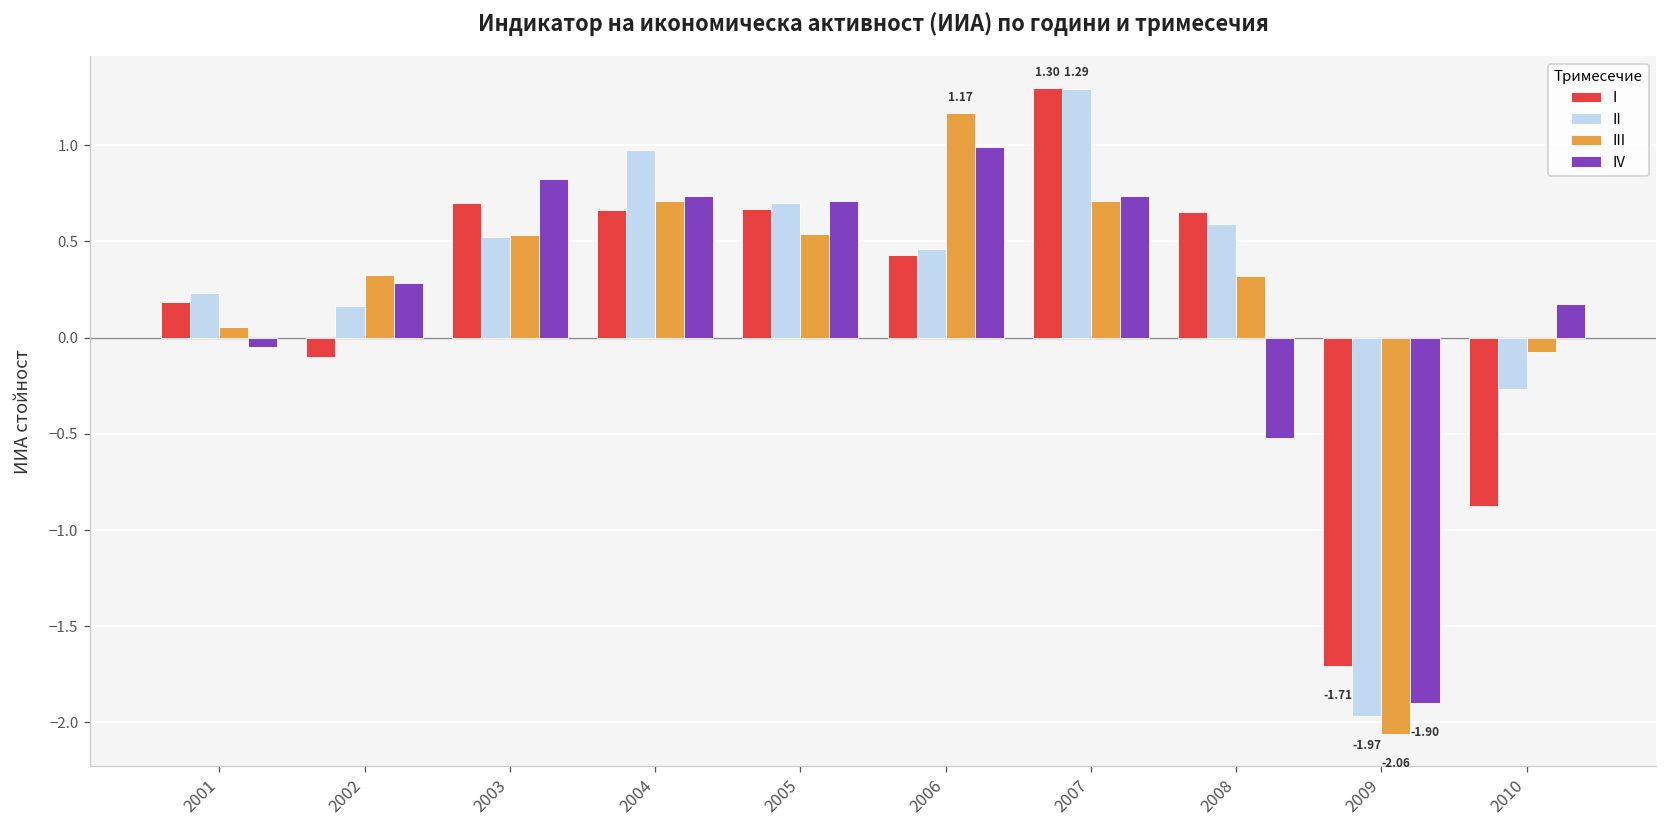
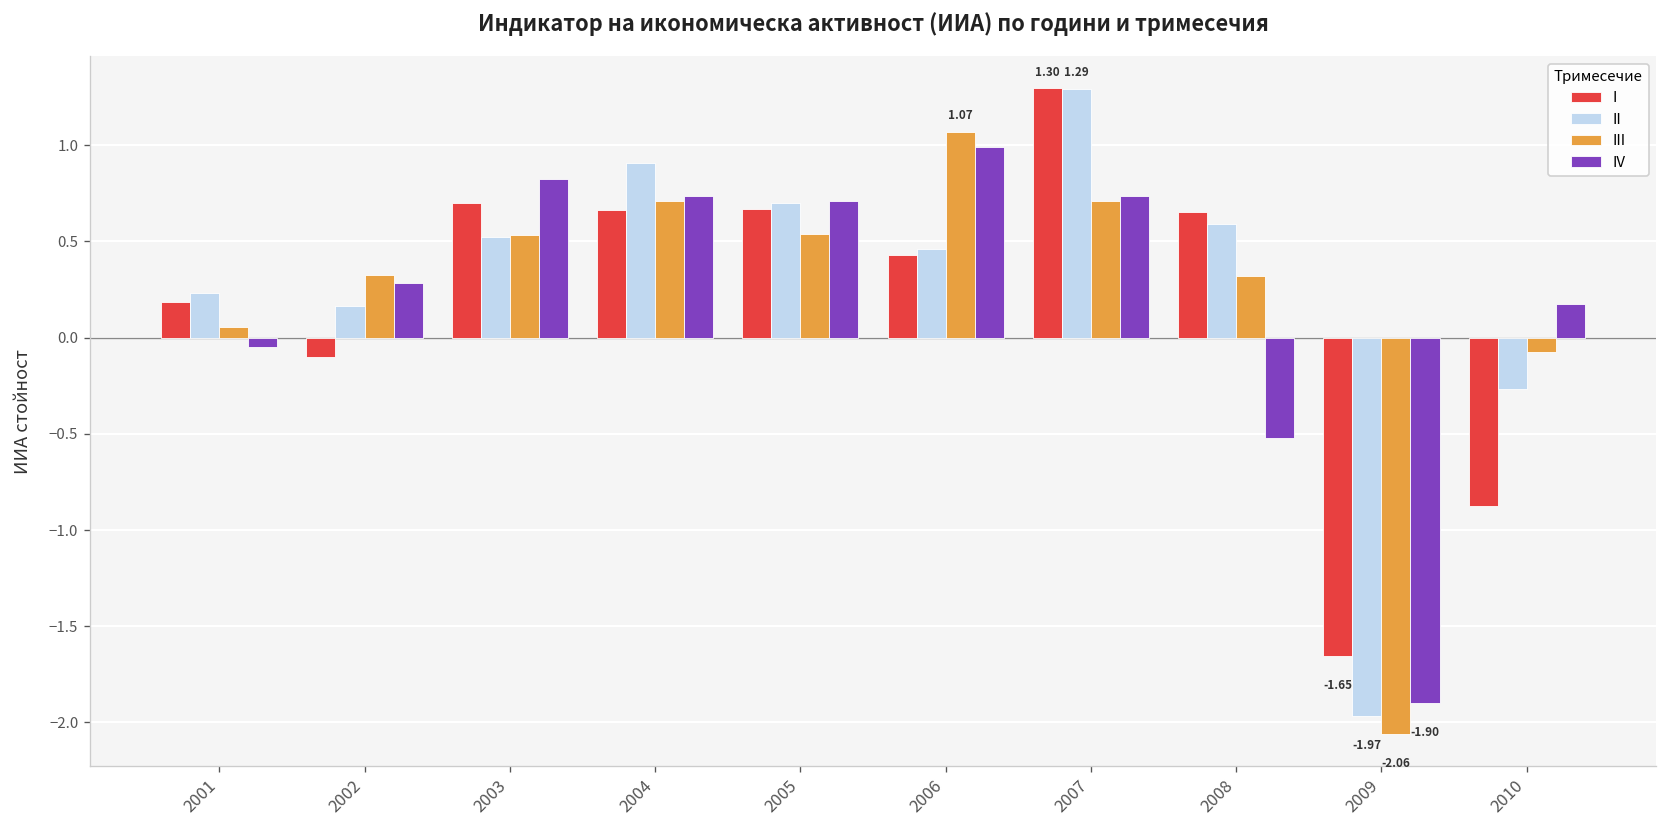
  {
    "I": {
      "2007": 1.30,
-     "2009": -1.71
+     "2009": -1.65
    },
    "II": {
      "2001": 0.23,
      "2002": 0.16,
      "2003": 0.52,
-     "2004": 0.97,
+     "2004": 0.91,
      "2005": 0.70,
      "2006": 0.46,
      "2008": 0.59,
      "2010": -0.26
    },
    "III": {
-     "2006": 1.17,
+     "2006": 1.07,
      "2009": -2.06
    },
    "IV": {
      "2009": -1.90
    }
  }
